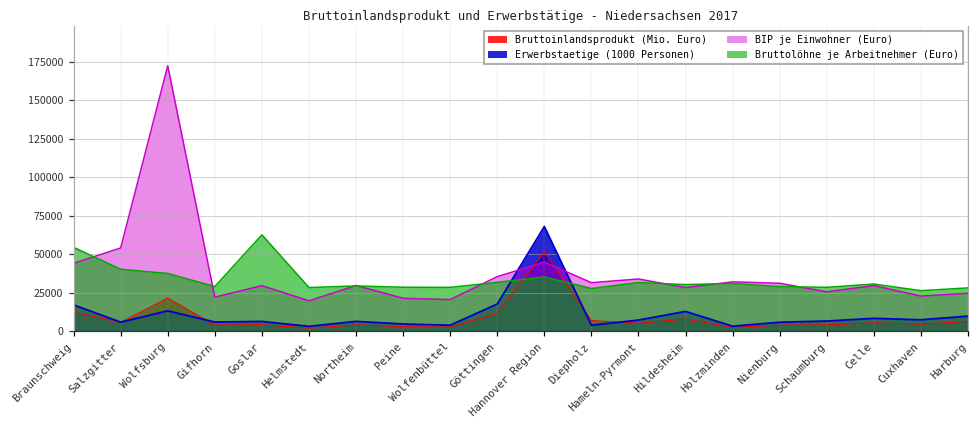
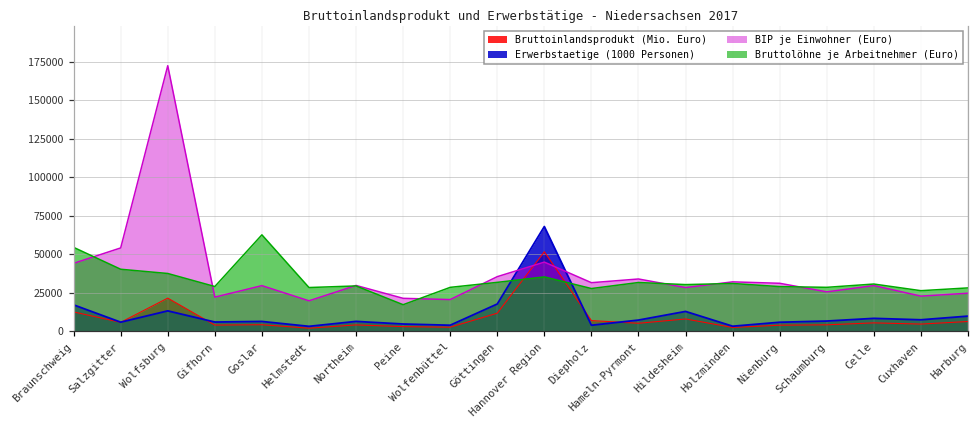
  {
    "Bruttoinlandsprodukt (Mio. Euro)": {
      "Braunschweig": 12000,
      "Wolfsburg": 21000,
      "Gifhorn": 4000,
      "Goslar": 4000,
      "Northeim": 4000,
      "Göttingen": 12000,
      "Hannover Region": 52000,
      "Diepholz": 7000,
      "Hameln-Pyrmont": 5000,
      "Hildesheim": 8000,
      "Nienburg": 4000,
      "Schaumburg": 4000,
      "Celle": 5000,
      "Cuxhaven": 4000,
      "Harburg": 6000
    },
    "Erwerbstaetige (1000 Personen)": {
      "Braunschweig": 17000,
      "Wolfsburg": 13000,
      "Gifhorn": 6000,
      "Goslar": 6000,
      "Northeim": 6000,
      "Göttingen": 18000,
      "Hannover Region": 68000,
      "Diepholz": 4000,
      "Hameln-Pyrmont": 7000,
      "Hildesheim": 13000,
      "Nienburg": 6000,
      "Schaumburg": 6000,
      "Celle": 8000,
      "Cuxhaven": 7000,
      "Harburg": 10000
    },
    "BIP je Einwohner (Euro)": {
      "Braunschweig": 44000,
      "Salzgitter": 54000,
      "Wolfsburg": 172000,
      "Gifhorn": 22000,
      "Goslar": 29000,
      "Helmstedt": 20000,
      "Peine": 21000,
      "Wolfenbüttel": 20000,
      "Göttingen": 35000,
      "Hannover Region": 45000,
      "Diepholz": 31000,
      "Hameln-Pyrmont": 34000,
      "Hildesheim": 28000,
      "Nienburg": 31000,
      "Schaumburg": 25000,
      "Cuxhaven": 23000,
      "Harburg": 25000
    },
    "Bruttolöhne je Arbeitnehmer (Euro)": {
      "Braunschweig": 54000,
      "Salzgitter": 40000,
      "Wolfsburg": 37000,
      "Gifhorn": 29000,
      "Goslar": 62000,
      "Helmstedt": 28000,
-     "Peine": 28000,
+     "Peine": 17000,
      "Wolfenbüttel": 28000,
      "Göttingen": 32000,
      "Hannover Region": 35000,
      "Diepholz": 28000,
      "Hameln-Pyrmont": 32000,
      "Hildesheim": 30000,
      "Nienburg": 29000,
      "Schaumburg": 28000,
      "Cuxhaven": 26000,
      "Harburg": 28000
    }
  }
